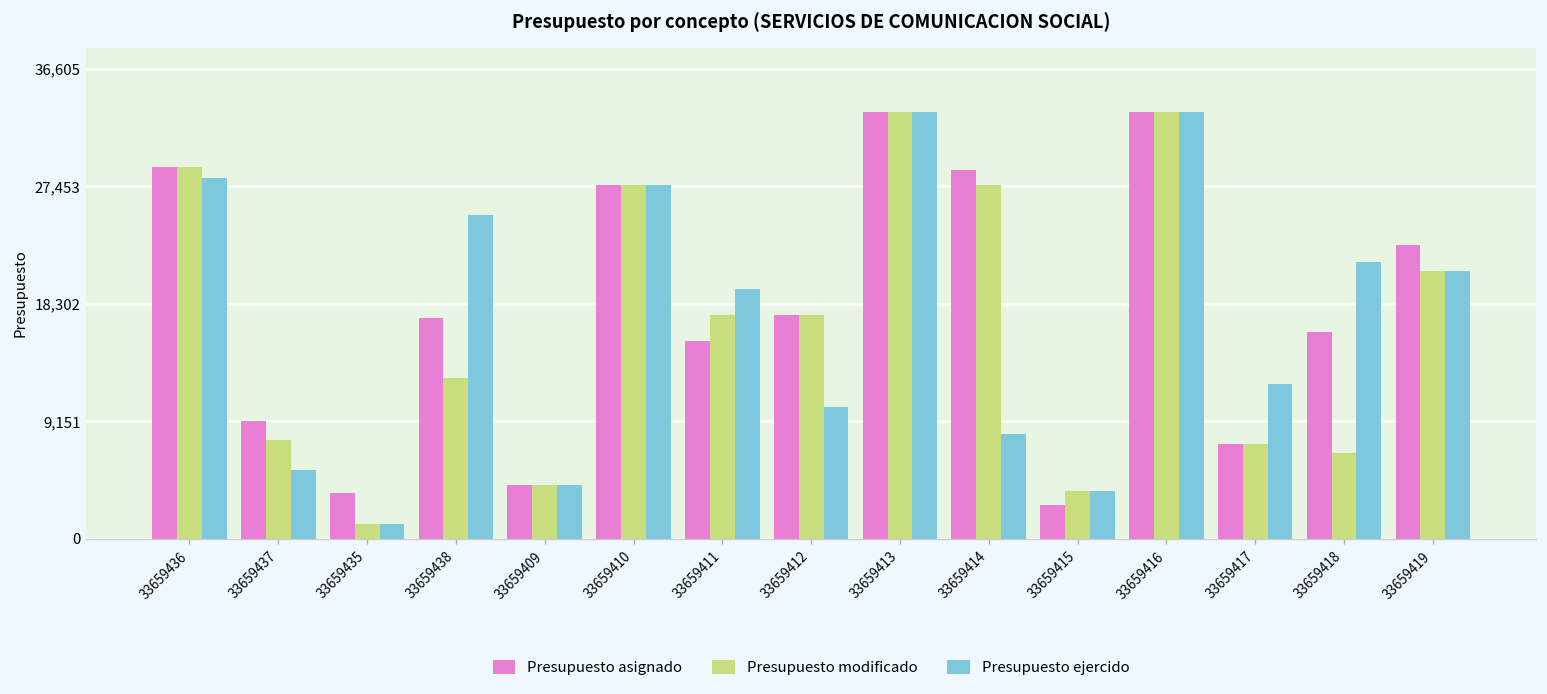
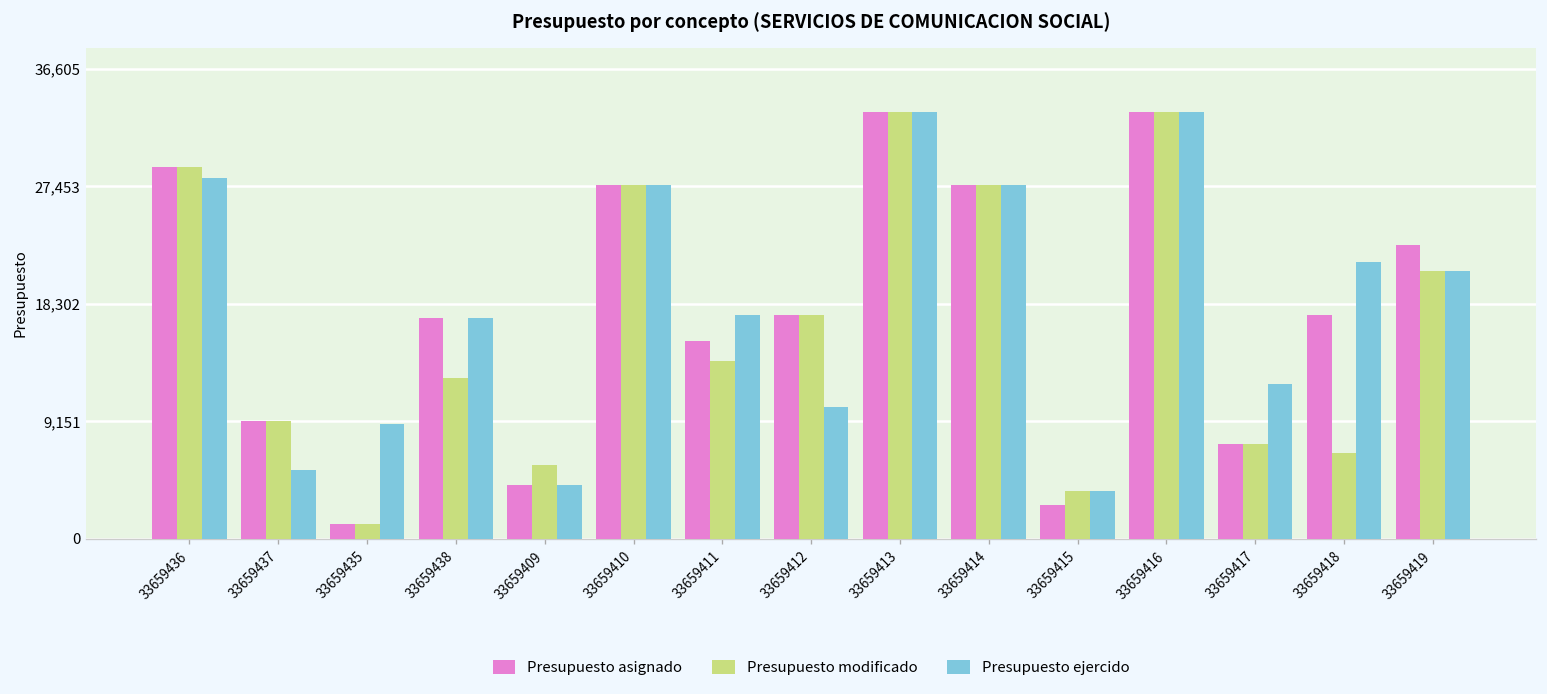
  {
    "Presupuesto asignado": {
      "33659436": "29,000",
      "33659437": "9,200",
-     "33659435": "3,600",
+     "33659435": "1,200",
      "33659438": "17,200",
      "33659409": "4,200",
      "33659410": "27,500",
      "33659411": "15,400",
      "33659412": "17,400",
      "33659413": "33,300",
-     "33659414": "28,800",
+     "33659414": "27,500",
      "33659415": "2,600",
      "33659416": "33,300",
      "33659417": "7,400",
-     "33659418": "16,100",
+     "33659418": "17,400",
      "33659419": "22,900"
    },
    "Presupuesto modificado": {
      "33659436": "29,000",
-     "33659437": "7,700",
+     "33659437": "9,200",
      "33659435": "1,200",
      "33659438": "12,500",
-     "33659409": "4,200",
+     "33659409": "5,800",
      "33659410": "27,500",
-     "33659411": "17,400",
+     "33659411": "13,900",
      "33659412": "17,400",
      "33659413": "33,300",
      "33659414": "27,500",
      "33659415": "3,700",
      "33659416": "33,300",
      "33659417": "7,400",
      "33659418": "6,700",
      "33659419": "20,900"
    },
    "Presupuesto ejercido": {
      "33659436": "28,100",
      "33659437": "5,300",
-     "33659435": "1,200",
-     "33659438": "25,200",
+     "33659435": "8,900",
+     "33659438": "17,200",
      "33659409": "4,200",
      "33659410": "27,500",
-     "33659411": "19,500",
+     "33659411": "17,400",
      "33659412": "10,300",
      "33659413": "33,300",
-     "33659414": "8,200",
+     "33659414": "27,500",
      "33659415": "3,700",
      "33659416": "33,300",
      "33659417": "12,100",
      "33659418": "21,600",
      "33659419": "20,900"
    }
  }
